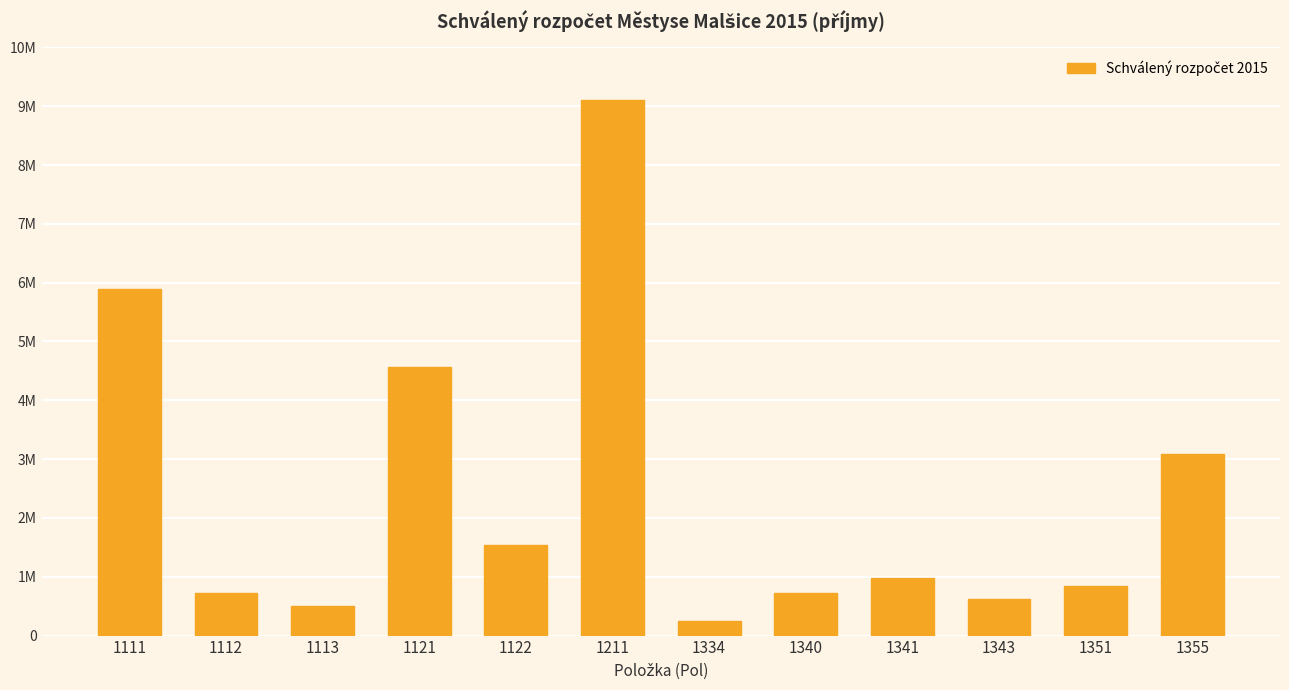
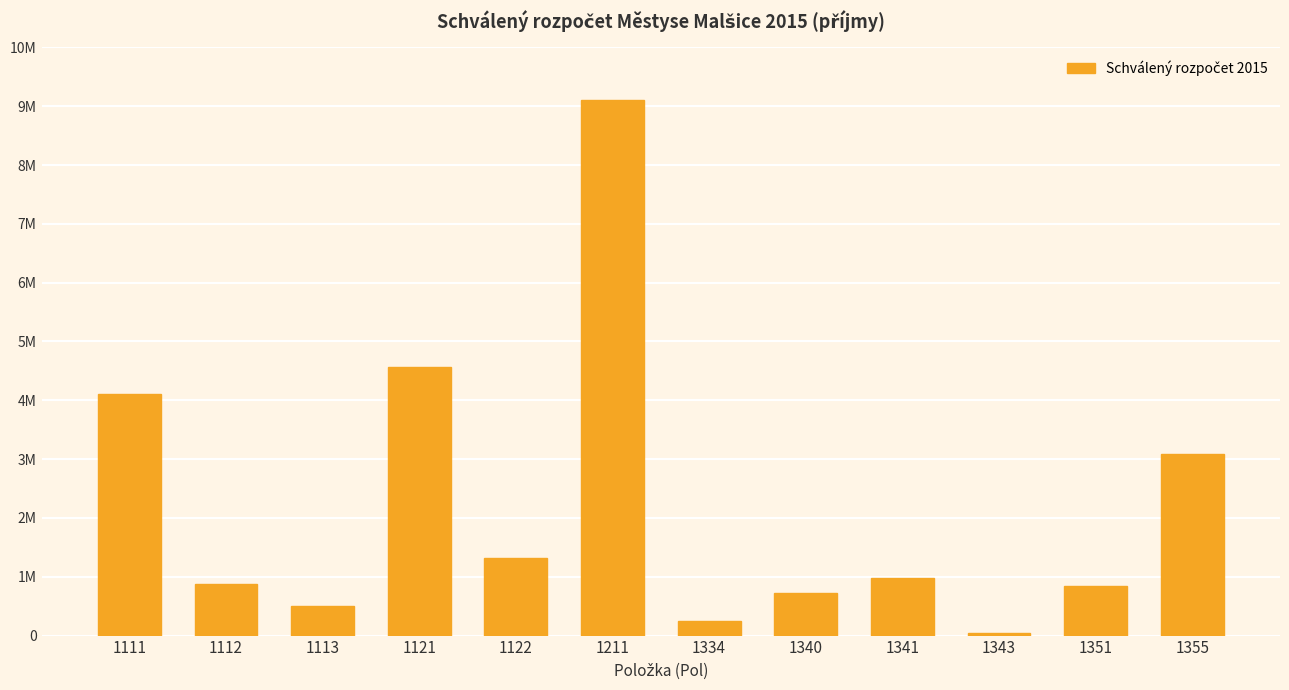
  {
-   "1111": 5900000,
-   "1112": 700000,
+   "1111": 4100000,
+   "1112": 900000,
    "1113": 500000,
    "1121": 4600000,
-   "1122": 1500000,
+   "1122": 1300000,
    "1211": 9100000,
    "1334": 200000,
    "1340": 700000,
    "1341": 1000000,
-   "1343": 600000,
+   "1343": 0,
    "1351": 800000,
    "1355": 3100000
  }
